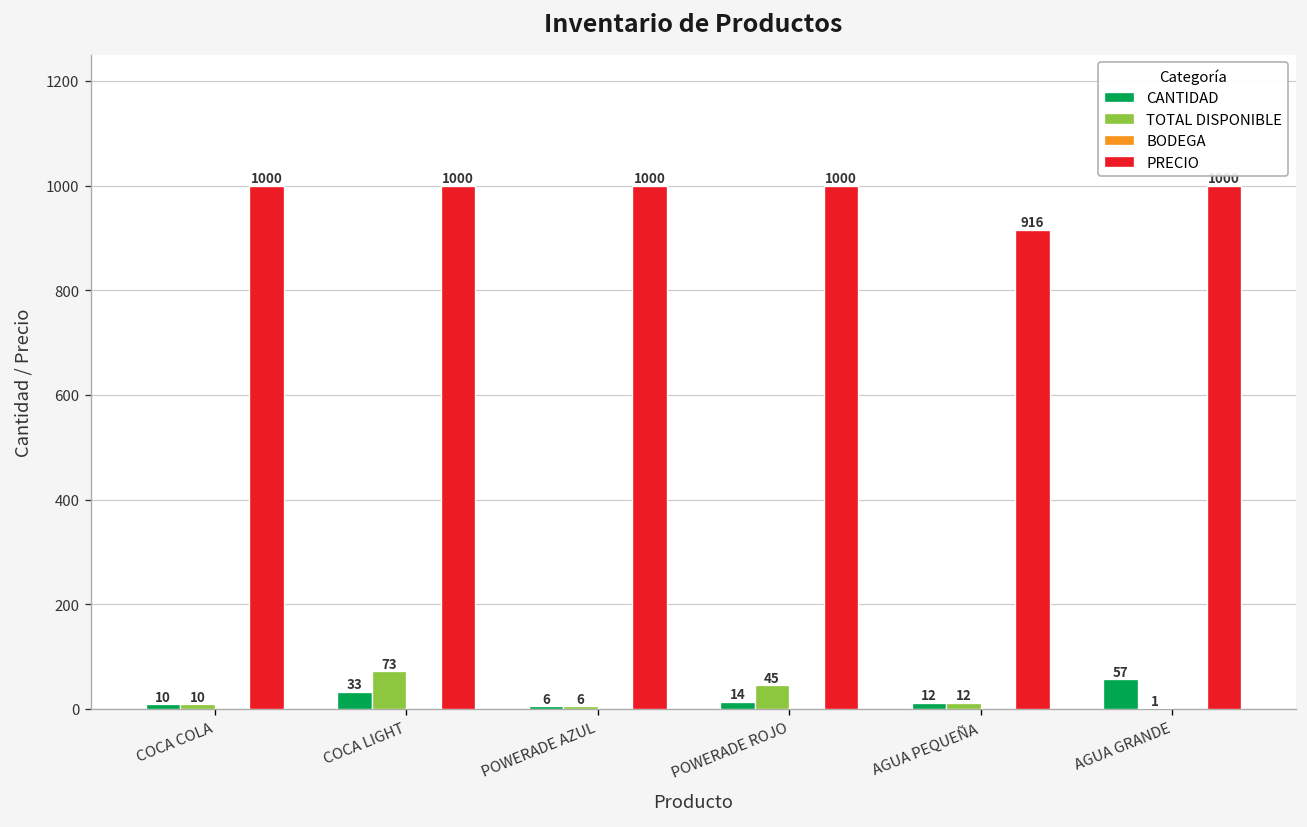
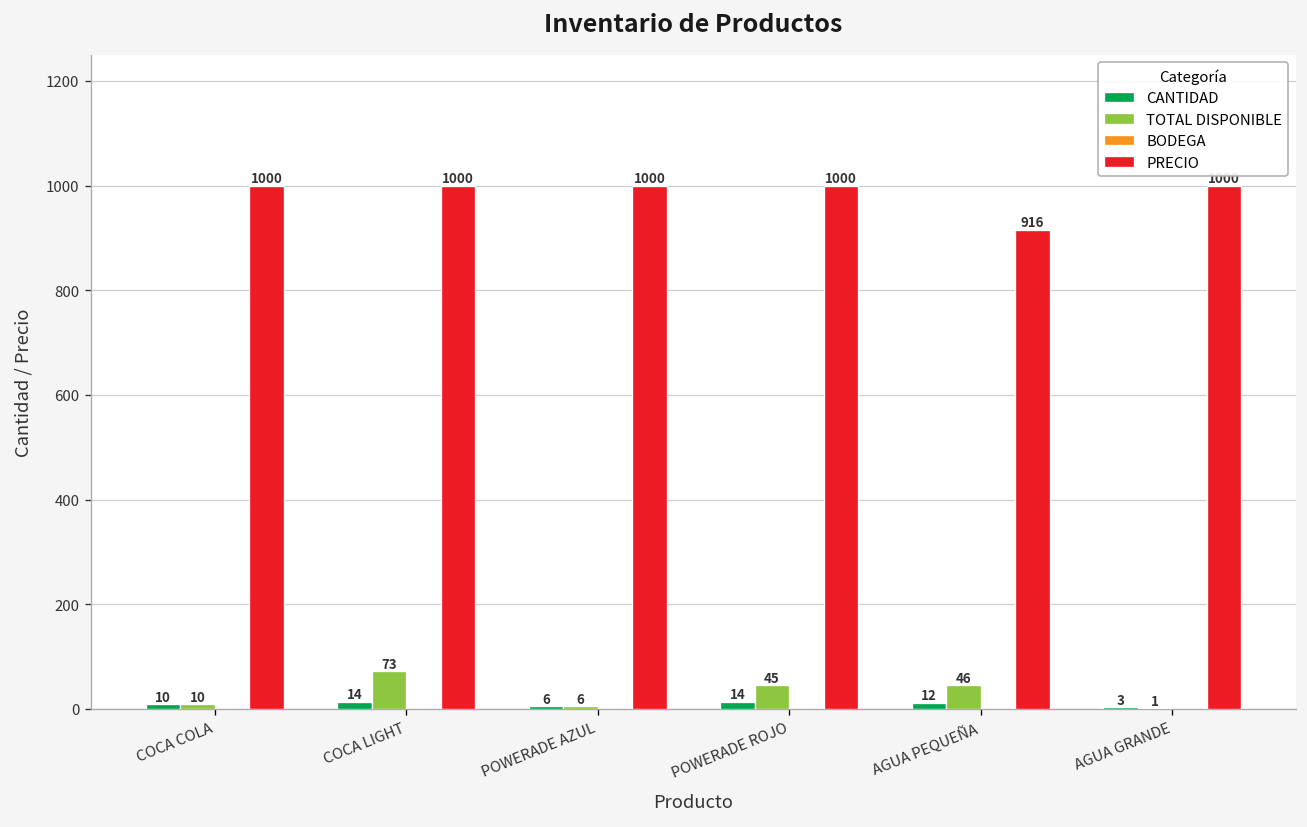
  {
    "CANTIDAD": {
      "COCA COLA": 10,
-     "COCA LIGHT": 33,
+     "COCA LIGHT": 14,
      "POWERADE AZUL": 6,
      "POWERADE ROJO": 14,
      "AGUA PEQUEÑA": 12,
-     "AGUA GRANDE": 57
+     "AGUA GRANDE": 3
    },
    "TOTAL DISPONIBLE": {
      "COCA COLA": 10,
      "COCA LIGHT": 73,
      "POWERADE AZUL": 6,
      "POWERADE ROJO": 45,
-     "AGUA PEQUEÑA": 12,
+     "AGUA PEQUEÑA": 46,
      "AGUA GRANDE": 1
    },
    "BODEGA": {
      "COCA COLA": 0,
      "COCA LIGHT": 0,
      "POWERADE AZUL": 0,
      "POWERADE ROJO": 0,
      "AGUA PEQUEÑA": 0,
      "AGUA GRANDE": 0
    },
    "PRECIO": {
      "COCA COLA": 1000,
      "COCA LIGHT": 1000,
      "POWERADE AZUL": 1000,
      "POWERADE ROJO": 1000,
      "AGUA PEQUEÑA": 916
    }
  }
